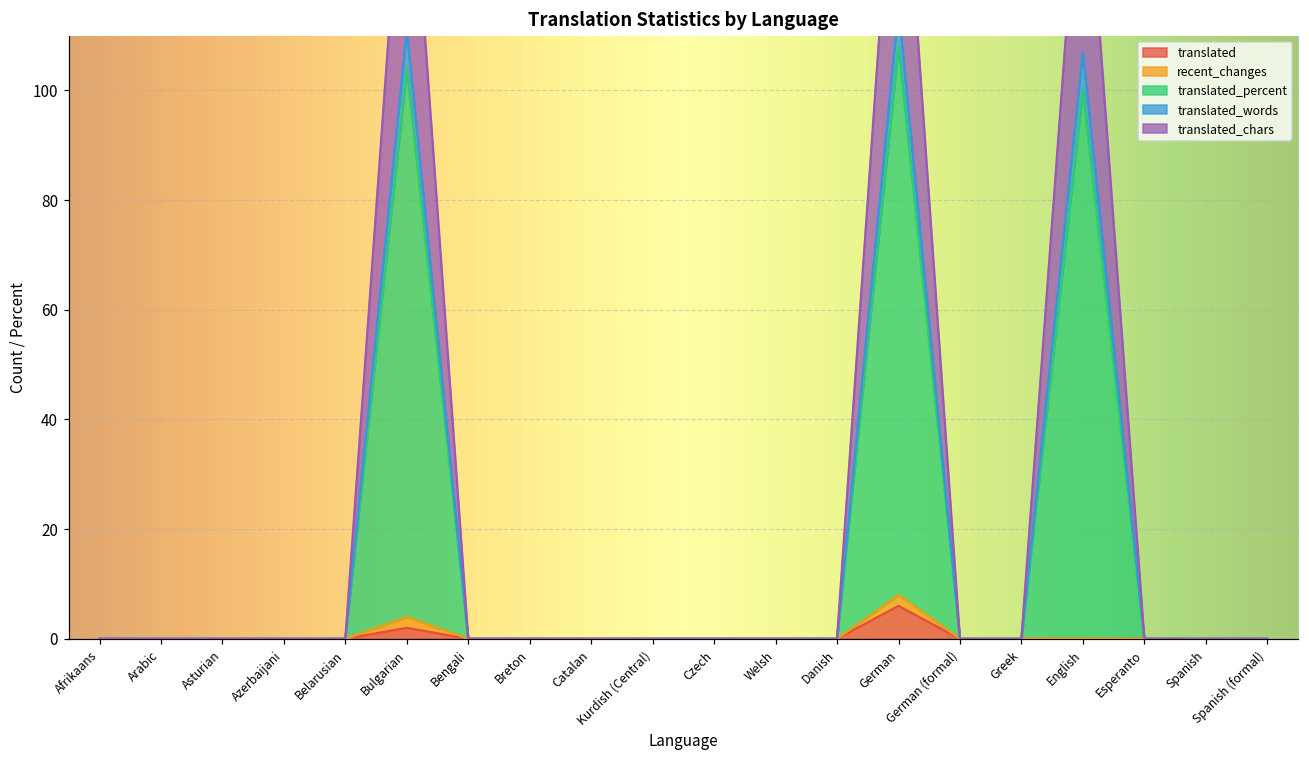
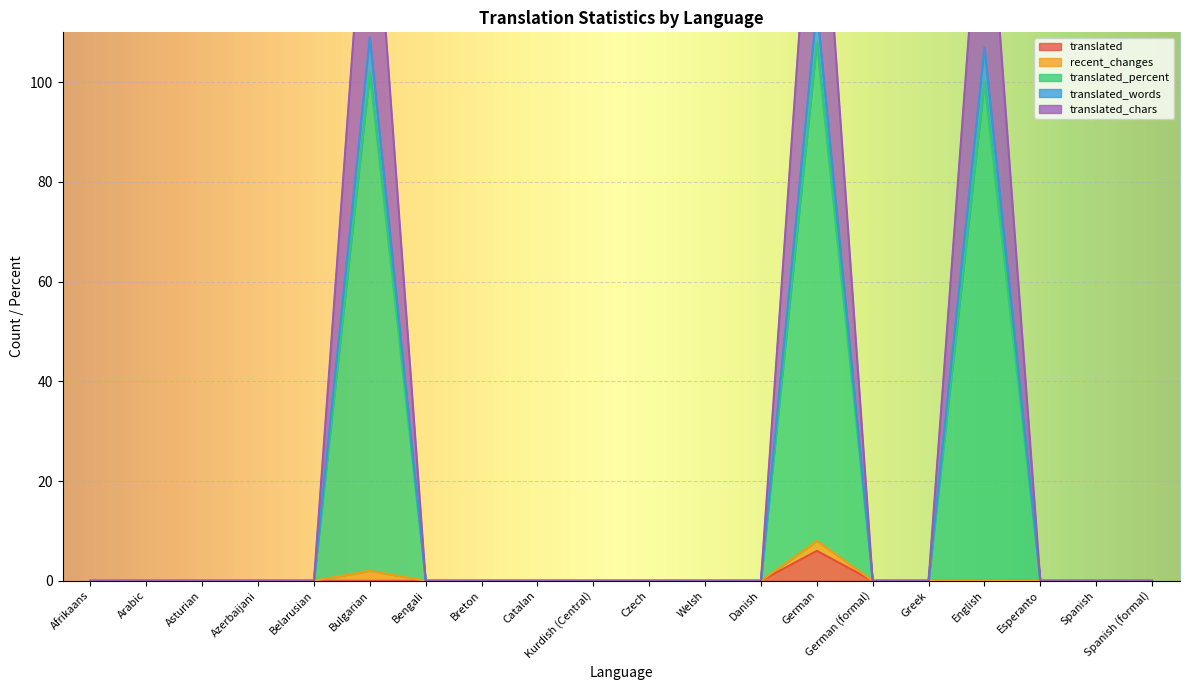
  {
    "translated": {
-     "Bulgarian": 2,
+     "Bulgarian": 0,
      "German": 6
    },
    "recent_changes": {
      "Bulgarian": 2,
      "German": 2
    },
    "translated_percent": {
      "Bulgarian": 100,
      "German": 100,
      "English": 100
    },
    "translated_words": {
      "English": 7
    }
  }
